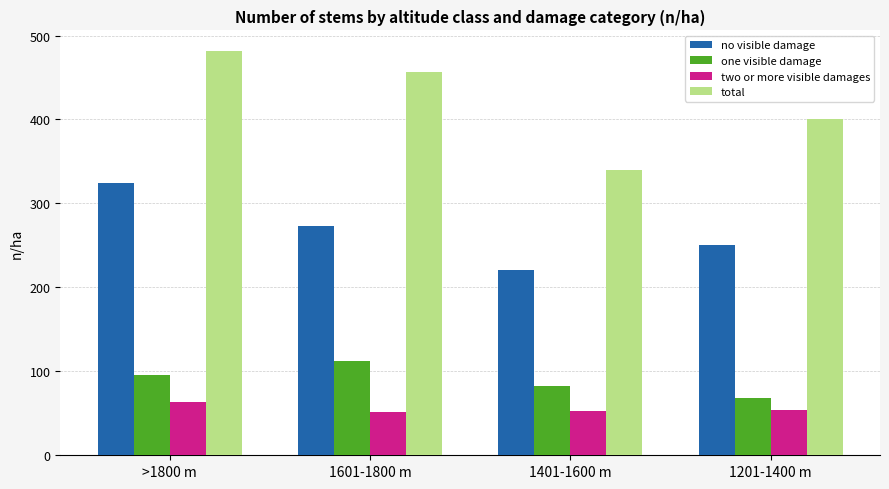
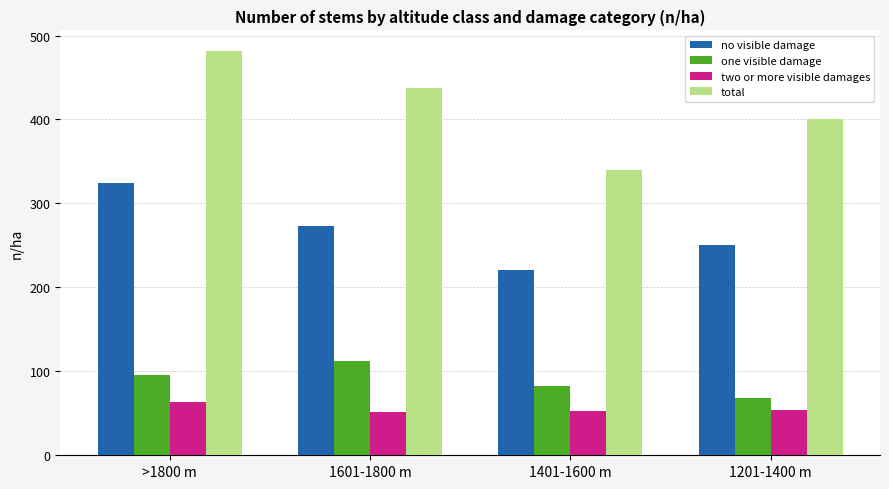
  {
    "no visible damage": {
      ">1800 m": 320,
      "1601-1800 m": 270,
      "1401-1600 m": 220,
      "1201-1400 m": 250
    },
    "one visible damage": {
      ">1800 m": 100,
      "1601-1800 m": 110,
      "1401-1600 m": 80,
      "1201-1400 m": 70
    },
    "two or more visible damages": {
      ">1800 m": 60,
      "1601-1800 m": 50,
      "1401-1600 m": 50,
      "1201-1400 m": 50
    },
    "total": {
      ">1800 m": 480,
-     "1601-1800 m": 460,
+     "1601-1800 m": 440,
      "1401-1600 m": 340,
      "1201-1400 m": 400
    }
  }
